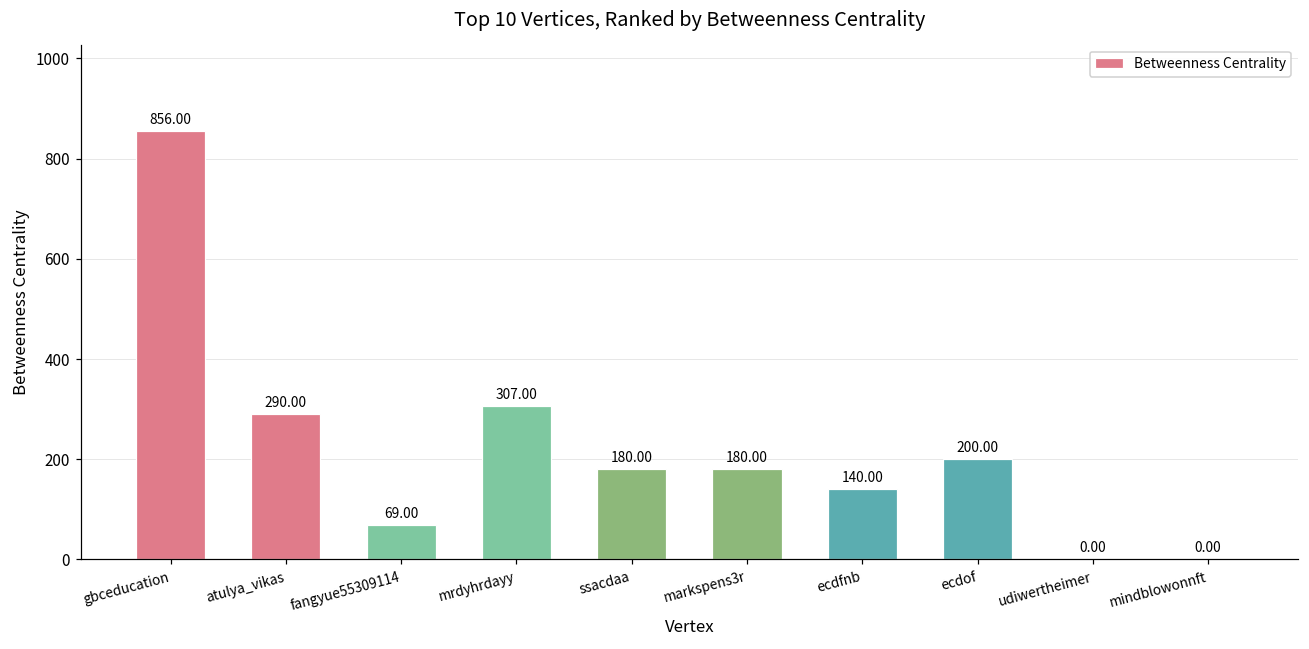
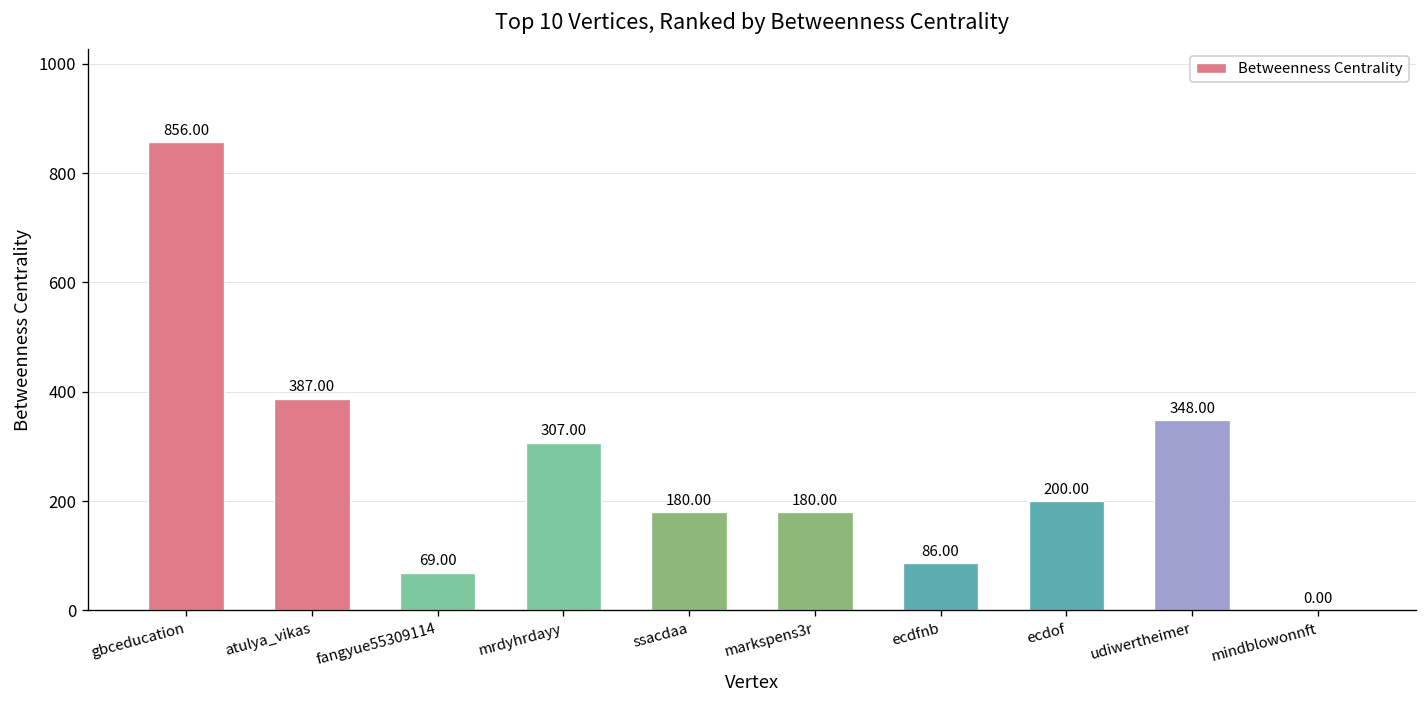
  {
    "gbceducation": 856.00,
-   "atulya_vikas": 290.00,
+   "atulya_vikas": 387.00,
    "fangyue55309114": 69.00,
    "mrdyhrdayy": 307.00,
    "ssacdaa": 180.00,
    "markspens3r": 180.00,
-   "ecdfnb": 140.00,
+   "ecdfnb": 86.00,
    "ecdof": 200.00,
-   "udiwertheimer": 0.00,
+   "udiwertheimer": 348.00,
    "mindblowonnft": 0.00
  }
